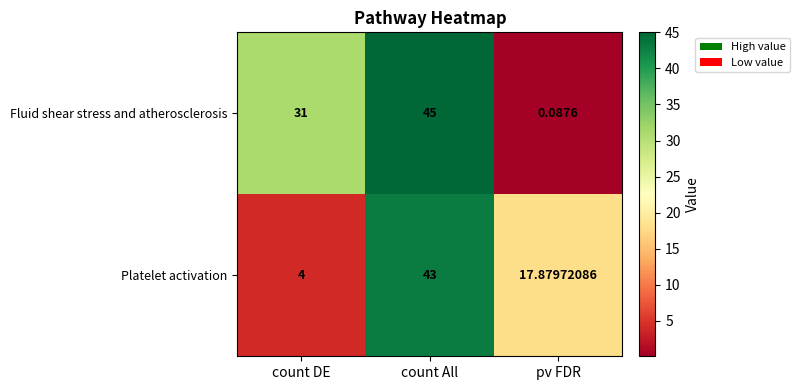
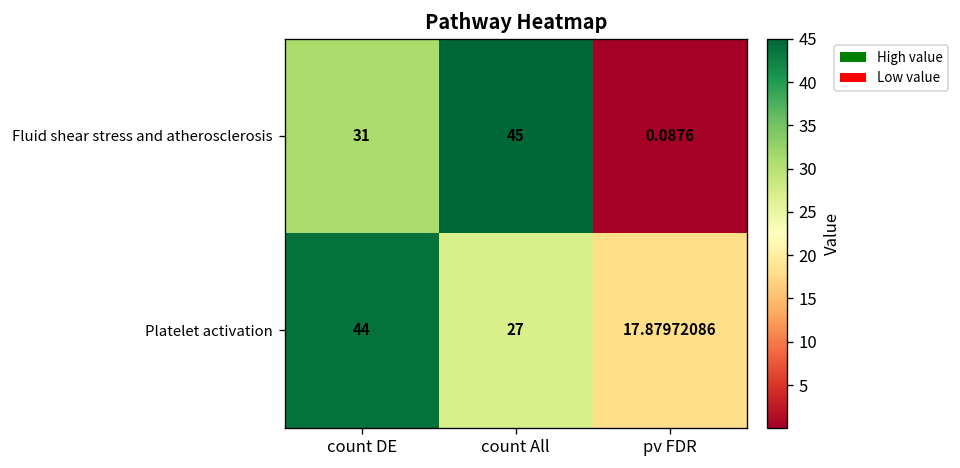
  {
    "Fluid shear stress and atherosclerosis": {
      "count DE": 31,
      "count All": 45,
      "pv FDR": 0.0876
    },
    "Platelet activation": {
-     "count DE": 4,
-     "count All": 43,
+     "count DE": 44,
+     "count All": 27,
      "pv FDR": 17.87972086
    }
  }
